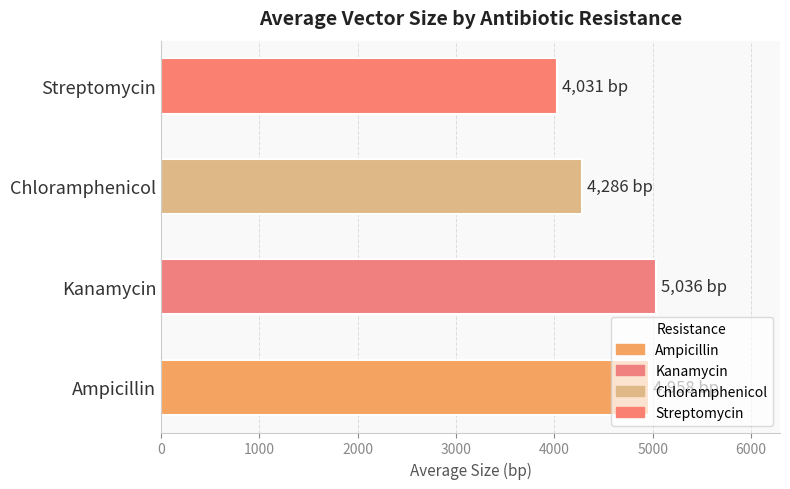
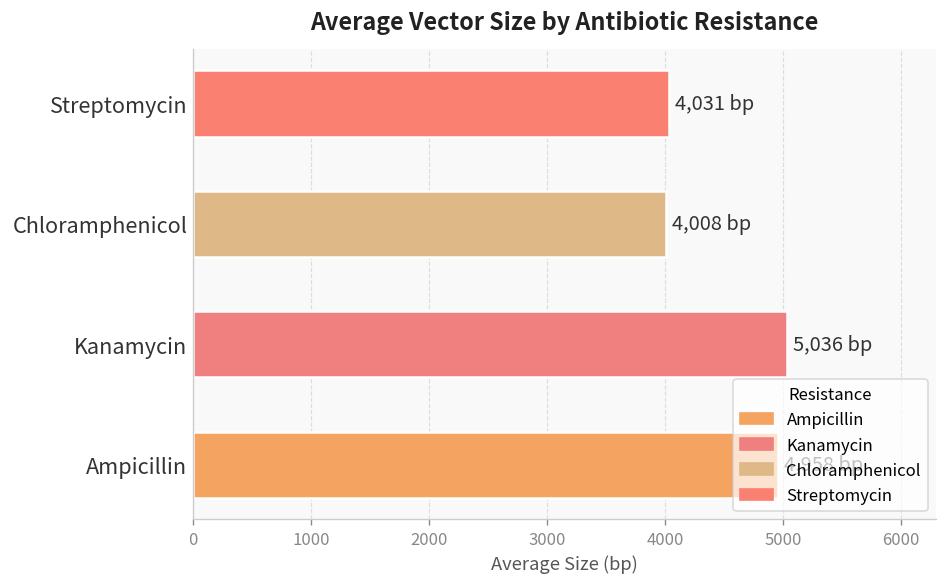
  {
    "Streptomycin": "4,031",
-   "Chloramphenicol": "4,286",
+   "Chloramphenicol": "4,008",
    "Kanamycin": "5,036"
  }
